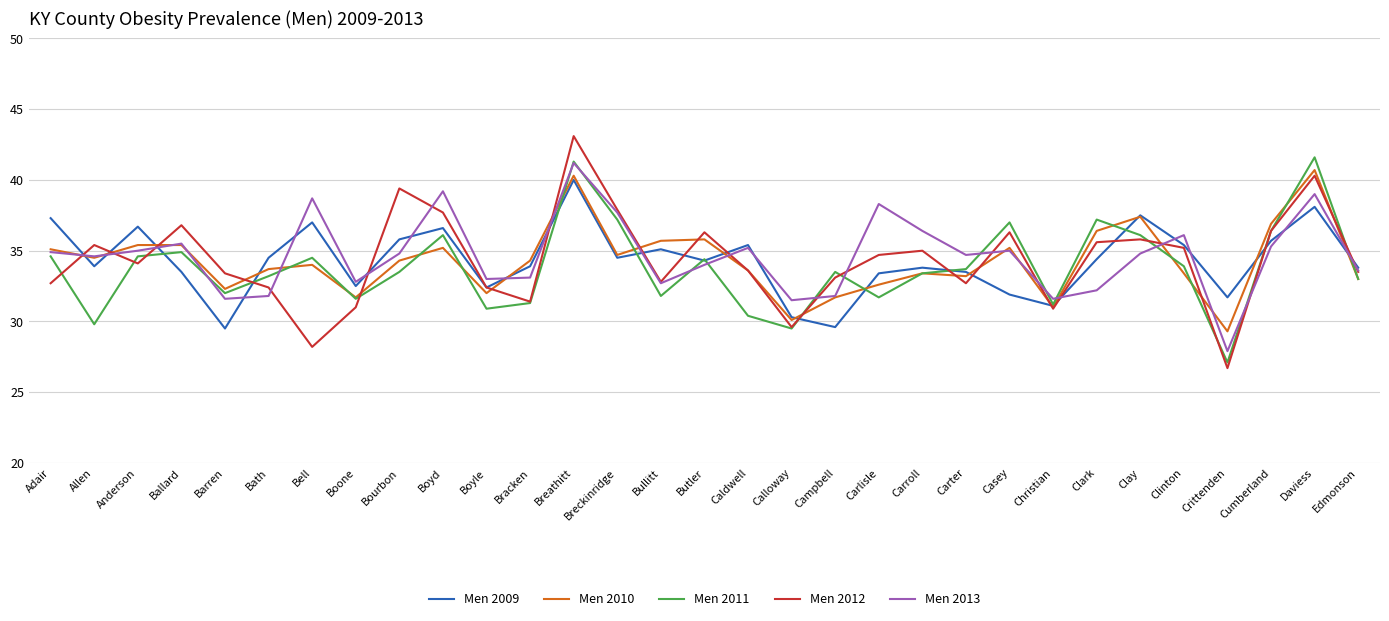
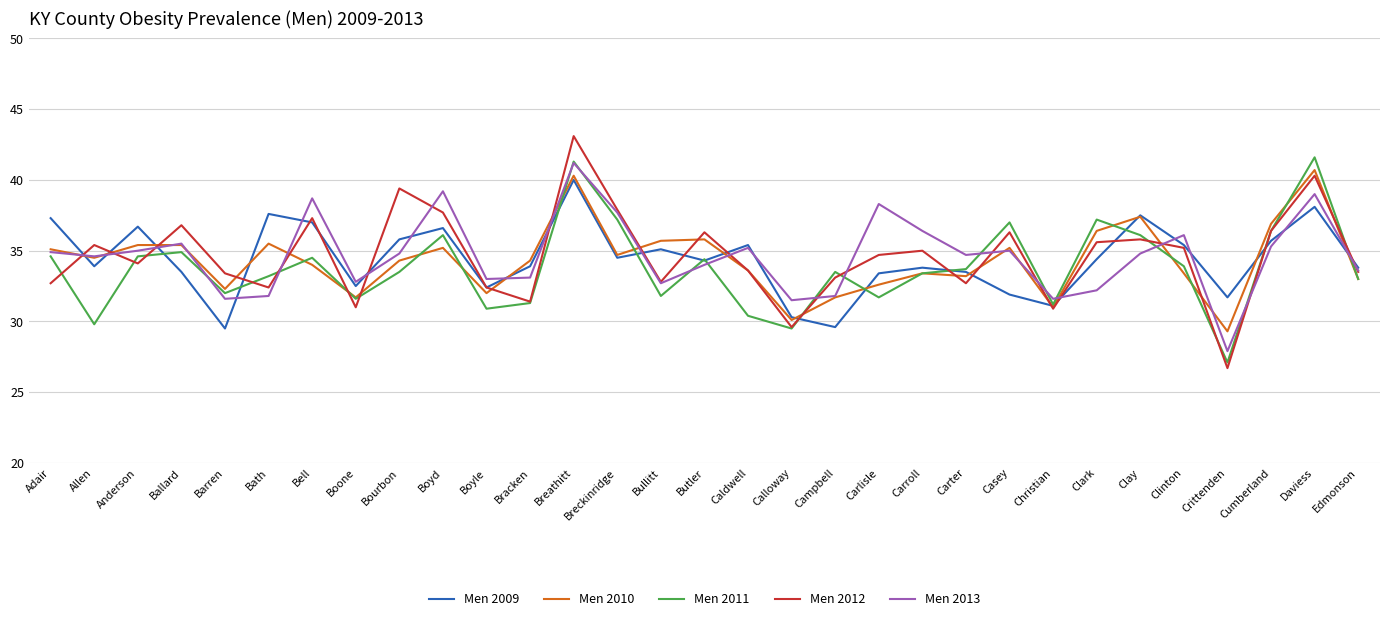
  {
    "Men 2009": {
      "Adair": 37.3,
      "Allen": 33.9,
      "Anderson": 36.7,
      "Ballard": 33.5,
      "Barren": 29.5,
-     "Bath": 34.5,
+     "Bath": 37.6,
      "Bell": 37.0,
      "Boone": 32.5,
      "Bourbon": 35.8,
      "Boyd": 36.6,
      "Bracken": 33.9,
      "Breathitt": 40.0,
      "Breckinridge": 34.5,
      "Bullitt": 35.1,
      "Caldwell": 35.4,
      "Calloway": 30.3,
      "Campbell": 29.6,
      "Carlisle": 33.4,
      "Carroll": 33.8,
      "Carter": 33.5,
      "Casey": 31.9,
      "Clark": 34.4,
      "Clinton": 35.4,
      "Crittenden": 31.7,
      "Cumberland": 35.7,
      "Daviess": 38.1,
      "Edmonson": 33.8
    },
    "Men 2010": {
      "Adair": 35.1,
      "Anderson": 35.4,
      "Barren": 32.3,
-     "Bath": 33.7,
+     "Bath": 35.5,
      "Bell": 34.0,
      "Bourbon": 34.3,
      "Boyd": 35.2,
      "Boyle": 32.0,
      "Bracken": 34.3,
      "Breathitt": 40.3,
      "Breckinridge": 34.7,
      "Bullitt": 35.7,
      "Butler": 35.8,
      "Calloway": 30.1,
      "Carlisle": 32.6,
      "Carter": 33.2,
      "Casey": 35.2,
      "Clark": 36.4,
      "Clinton": 33.4,
      "Crittenden": 29.3,
      "Cumberland": 36.9,
      "Daviess": 40.7
    },
    "Men 2011": {
      "Adair": 34.6,
      "Allen": 29.8,
      "Anderson": 34.6,
      "Ballard": 34.9,
      "Barren": 32.0,
      "Bath": 33.2,
      "Bell": 34.5,
      "Bourbon": 33.5,
      "Boyd": 36.1,
      "Boyle": 30.9,
      "Breckinridge": 37.2,
      "Bullitt": 31.8,
      "Caldwell": 30.4,
      "Campbell": 33.5,
      "Carlisle": 31.7,
      "Carter": 33.7,
      "Casey": 37.0,
      "Clark": 37.2,
      "Clay": 36.1,
      "Clinton": 33.9,
      "Crittenden": 27.1,
      "Daviess": 41.6
    },
    "Men 2012": {
      "Adair": 32.7,
      "Allen": 35.4,
      "Anderson": 34.1,
      "Ballard": 36.8,
      "Barren": 33.4,
      "Bath": 32.4,
-     "Bell": 28.2,
+     "Bell": 37.3,
      "Boone": 31.0,
      "Bourbon": 39.4,
      "Boyd": 37.7,
      "Breathitt": 43.1,
      "Breckinridge": 37.9,
      "Butler": 36.3,
      "Campbell": 33.1,
      "Carlisle": 34.7,
      "Carroll": 35.0,
      "Carter": 32.7,
      "Casey": 36.3,
      "Clark": 35.6,
      "Clay": 35.8,
      "Clinton": 35.2,
      "Crittenden": 26.7,
      "Daviess": 40.3
    },
    "Men 2013": {
      "Adair": 34.9,
      "Anderson": 35.0,
      "Barren": 31.6,
      "Bath": 31.8,
      "Bell": 38.7,
      "Boone": 32.8,
      "Bourbon": 34.8,
      "Boyd": 39.2,
      "Boyle": 33.0,
      "Bracken": 33.1,
      "Breckinridge": 37.7,
      "Butler": 34.0,
      "Caldwell": 35.2,
      "Calloway": 31.5,
      "Carlisle": 38.3,
      "Carroll": 36.4,
      "Carter": 34.7,
      "Casey": 35.0,
      "Christian": 31.6,
      "Clark": 32.2,
      "Clay": 34.8,
      "Clinton": 36.1,
      "Crittenden": 27.9,
      "Cumberland": 35.3,
      "Daviess": 39.0
    }
  }
